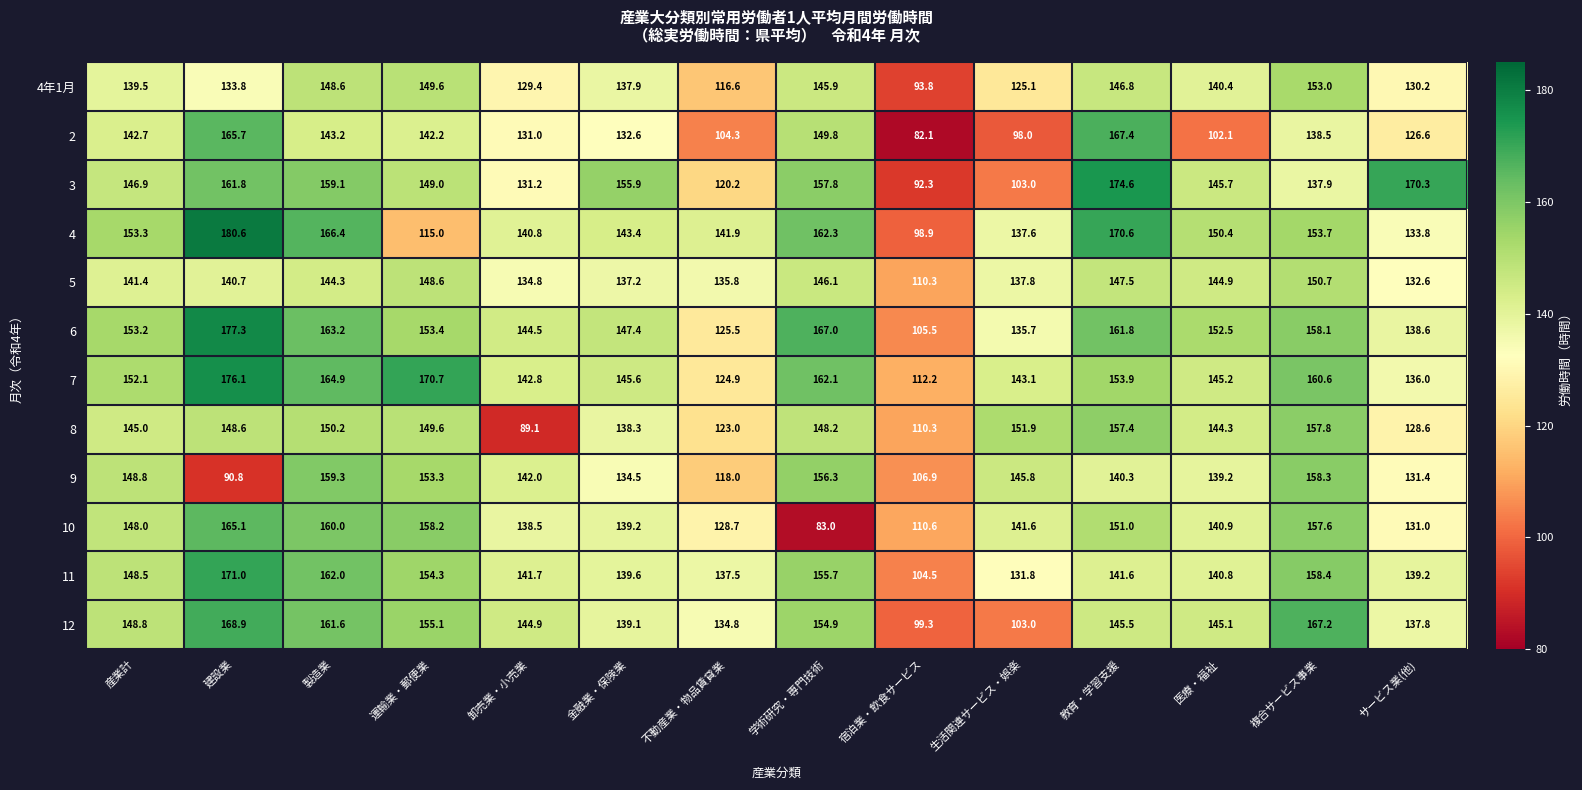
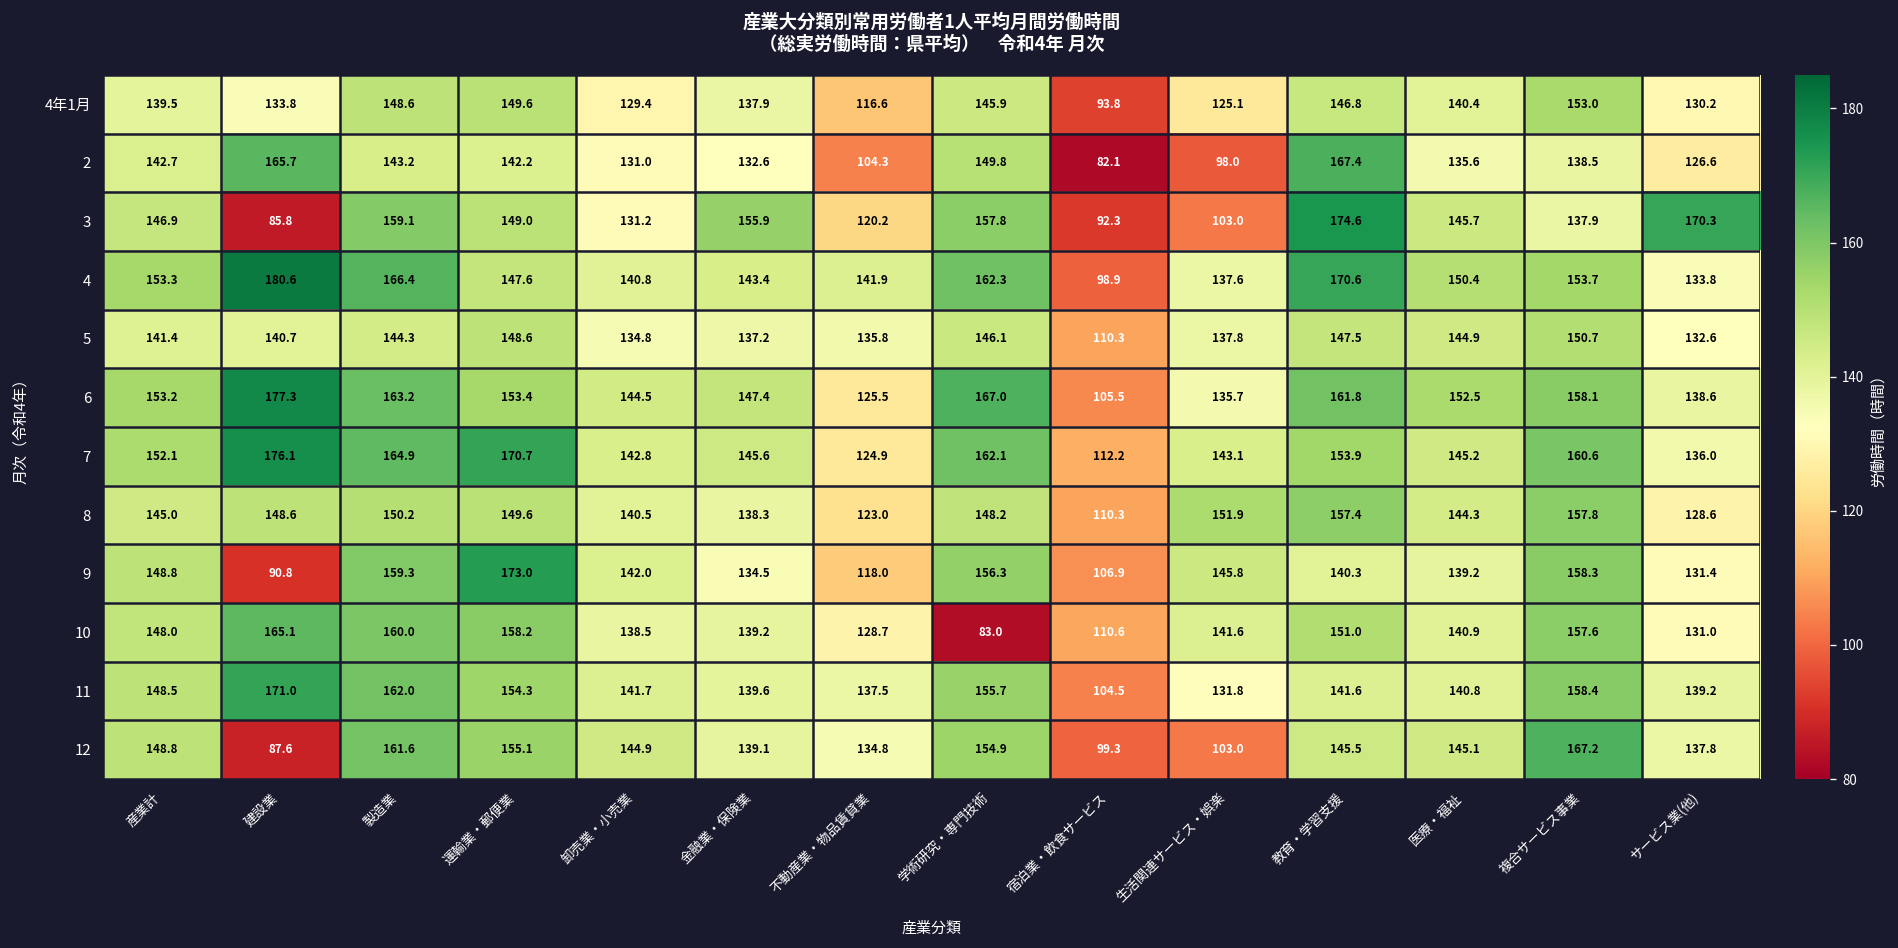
  {
    "4年1月": {
      "産業計": 139.5,
      "建設業": 133.8,
      "製造業": 148.6,
      "運輸業・郵便業": 149.6,
      "卸売業・小売業": 129.4,
      "金融業・保険業": 137.9,
      "不動産業・物品賃貸業": 116.6,
      "学術研究・専門技術": 145.9,
      "宿泊業・飲食サービス": 93.8,
      "生活関連サービス・娯楽": 125.1,
      "教育・学習支援": 146.8,
      "医療・福祉": 140.4,
      "複合サービス事業": 153.0,
      "サービス業(他)": 130.2
    },
    "2": {
      "産業計": 142.7,
      "建設業": 165.7,
      "製造業": 143.2,
      "運輸業・郵便業": 142.2,
      "卸売業・小売業": 131.0,
      "金融業・保険業": 132.6,
      "不動産業・物品賃貸業": 104.3,
      "学術研究・専門技術": 149.8,
      "宿泊業・飲食サービス": 82.1,
      "生活関連サービス・娯楽": 98.0,
      "教育・学習支援": 167.4,
-     "医療・福祉": 102.1,
+     "医療・福祉": 135.6,
      "複合サービス事業": 138.5,
      "サービス業(他)": 126.6
    },
    "3": {
      "産業計": 146.9,
-     "建設業": 161.8,
+     "建設業": 85.8,
      "製造業": 159.1,
      "運輸業・郵便業": 149.0,
      "卸売業・小売業": 131.2,
      "金融業・保険業": 155.9,
      "不動産業・物品賃貸業": 120.2,
      "学術研究・専門技術": 157.8,
      "宿泊業・飲食サービス": 92.3,
      "生活関連サービス・娯楽": 103.0,
      "教育・学習支援": 174.6,
      "医療・福祉": 145.7,
      "複合サービス事業": 137.9,
      "サービス業(他)": 170.3
    },
    "4": {
      "産業計": 153.3,
      "建設業": 180.6,
      "製造業": 166.4,
-     "運輸業・郵便業": 115.0,
+     "運輸業・郵便業": 147.6,
      "卸売業・小売業": 140.8,
      "金融業・保険業": 143.4,
      "不動産業・物品賃貸業": 141.9,
      "学術研究・専門技術": 162.3,
      "宿泊業・飲食サービス": 98.9,
      "生活関連サービス・娯楽": 137.6,
      "教育・学習支援": 170.6,
      "医療・福祉": 150.4,
      "複合サービス事業": 153.7,
      "サービス業(他)": 133.8
    },
    "5": {
      "産業計": 141.4,
      "建設業": 140.7,
      "製造業": 144.3,
      "運輸業・郵便業": 148.6,
      "卸売業・小売業": 134.8,
      "金融業・保険業": 137.2,
      "不動産業・物品賃貸業": 135.8,
      "学術研究・専門技術": 146.1,
      "宿泊業・飲食サービス": 110.3,
      "生活関連サービス・娯楽": 137.8,
      "教育・学習支援": 147.5,
      "医療・福祉": 144.9,
      "複合サービス事業": 150.7,
      "サービス業(他)": 132.6
    },
    "6": {
      "産業計": 153.2,
      "建設業": 177.3,
      "製造業": 163.2,
      "運輸業・郵便業": 153.4,
      "卸売業・小売業": 144.5,
      "金融業・保険業": 147.4,
      "不動産業・物品賃貸業": 125.5,
      "学術研究・専門技術": 167.0,
      "宿泊業・飲食サービス": 105.5,
      "生活関連サービス・娯楽": 135.7,
      "教育・学習支援": 161.8,
      "医療・福祉": 152.5,
      "複合サービス事業": 158.1,
      "サービス業(他)": 138.6
    },
    "7": {
      "産業計": 152.1,
      "建設業": 176.1,
      "製造業": 164.9,
      "運輸業・郵便業": 170.7,
      "卸売業・小売業": 142.8,
      "金融業・保険業": 145.6,
      "不動産業・物品賃貸業": 124.9,
      "学術研究・専門技術": 162.1,
      "宿泊業・飲食サービス": 112.2,
      "生活関連サービス・娯楽": 143.1,
      "教育・学習支援": 153.9,
      "医療・福祉": 145.2,
      "複合サービス事業": 160.6,
      "サービス業(他)": 136.0
    },
    "8": {
      "産業計": 145.0,
      "建設業": 148.6,
      "製造業": 150.2,
      "運輸業・郵便業": 149.6,
-     "卸売業・小売業": 89.1,
+     "卸売業・小売業": 140.5,
      "金融業・保険業": 138.3,
      "不動産業・物品賃貸業": 123.0,
      "学術研究・専門技術": 148.2,
      "宿泊業・飲食サービス": 110.3,
      "生活関連サービス・娯楽": 151.9,
      "教育・学習支援": 157.4,
      "医療・福祉": 144.3,
      "複合サービス事業": 157.8,
      "サービス業(他)": 128.6
    },
    "9": {
      "産業計": 148.8,
      "建設業": 90.8,
      "製造業": 159.3,
-     "運輸業・郵便業": 153.3,
+     "運輸業・郵便業": 173.0,
      "卸売業・小売業": 142.0,
      "金融業・保険業": 134.5,
      "不動産業・物品賃貸業": 118.0,
      "学術研究・専門技術": 156.3,
      "宿泊業・飲食サービス": 106.9,
      "生活関連サービス・娯楽": 145.8,
      "教育・学習支援": 140.3,
      "医療・福祉": 139.2,
      "複合サービス事業": 158.3,
      "サービス業(他)": 131.4
    },
    "10": {
      "産業計": 148.0,
      "建設業": 165.1,
      "製造業": 160.0,
      "運輸業・郵便業": 158.2,
      "卸売業・小売業": 138.5,
      "金融業・保険業": 139.2,
      "不動産業・物品賃貸業": 128.7,
      "学術研究・専門技術": 83.0,
      "宿泊業・飲食サービス": 110.6,
      "生活関連サービス・娯楽": 141.6,
      "教育・学習支援": 151.0,
      "医療・福祉": 140.9,
      "複合サービス事業": 157.6,
      "サービス業(他)": 131.0
    },
    "11": {
      "産業計": 148.5,
      "建設業": 171.0,
      "製造業": 162.0,
      "運輸業・郵便業": 154.3,
      "卸売業・小売業": 141.7,
      "金融業・保険業": 139.6,
      "不動産業・物品賃貸業": 137.5,
      "学術研究・専門技術": 155.7,
      "宿泊業・飲食サービス": 104.5,
      "生活関連サービス・娯楽": 131.8,
      "教育・学習支援": 141.6,
      "医療・福祉": 140.8,
      "複合サービス事業": 158.4,
      "サービス業(他)": 139.2
    },
    "12": {
      "産業計": 148.8,
-     "建設業": 168.9,
+     "建設業": 87.6,
      "製造業": 161.6,
      "運輸業・郵便業": 155.1,
      "卸売業・小売業": 144.9,
      "金融業・保険業": 139.1,
      "不動産業・物品賃貸業": 134.8,
      "学術研究・専門技術": 154.9,
      "宿泊業・飲食サービス": 99.3,
      "生活関連サービス・娯楽": 103.0,
      "教育・学習支援": 145.5,
      "医療・福祉": 145.1,
      "複合サービス事業": 167.2,
      "サービス業(他)": 137.8
    }
  }
